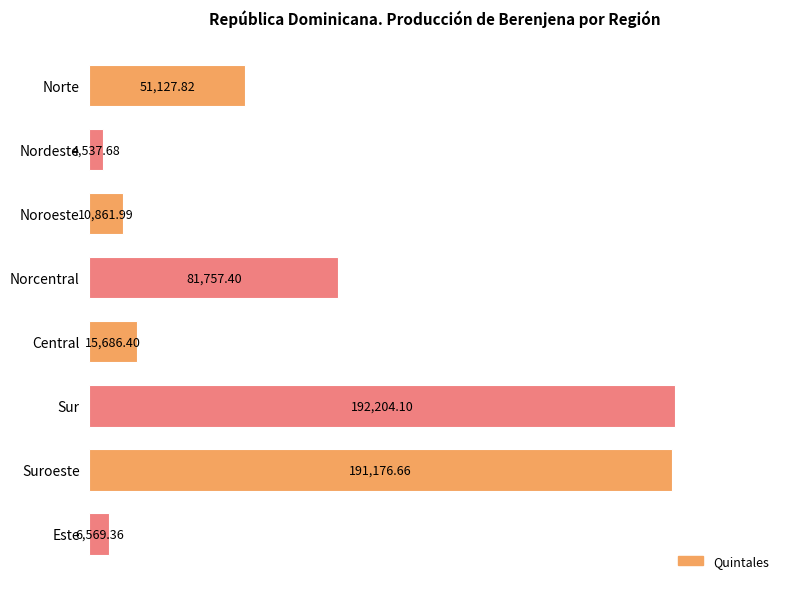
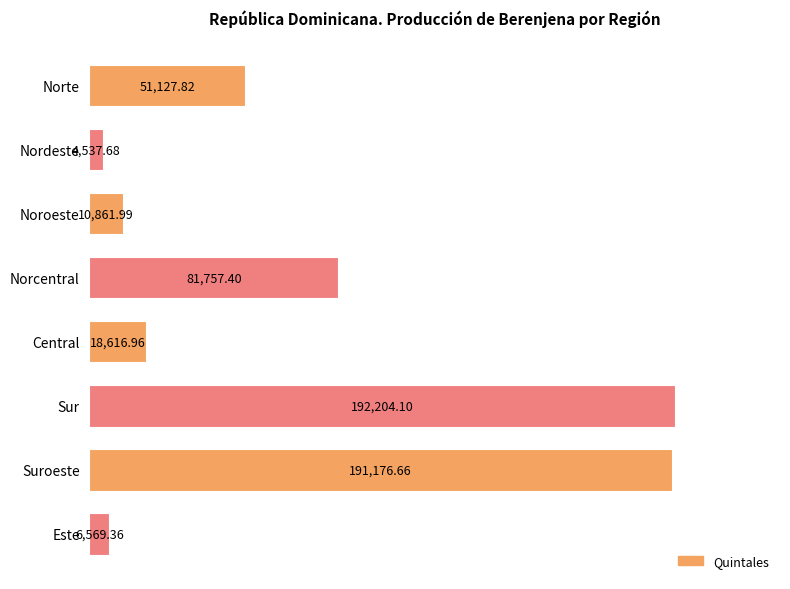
  {
    "Norte": "51,127.82",
    "Nordeste": "4,537.68",
    "Noroeste": "10,861.99",
    "Norcentral": "81,757.40",
-   "Central": "15,686.40",
+   "Central": "18,616.96",
    "Sur": "192,204.10",
    "Suroeste": "191,176.66",
    "Este": "6,569.36"
  }
